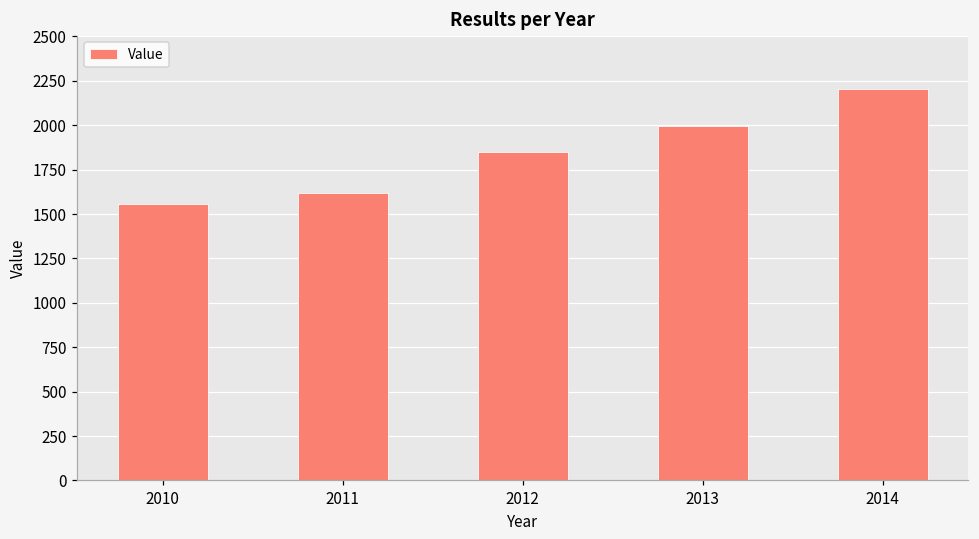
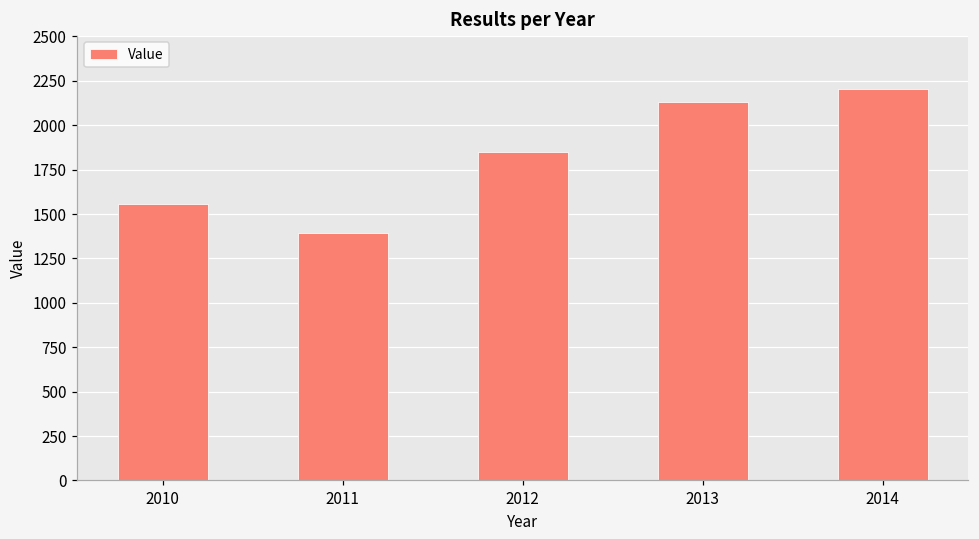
  {
    "2010": 1550,
-   "2011": 1620,
+   "2011": 1390,
    "2012": 1850,
-   "2013": 1990,
+   "2013": 2130,
    "2014": 2210
  }
